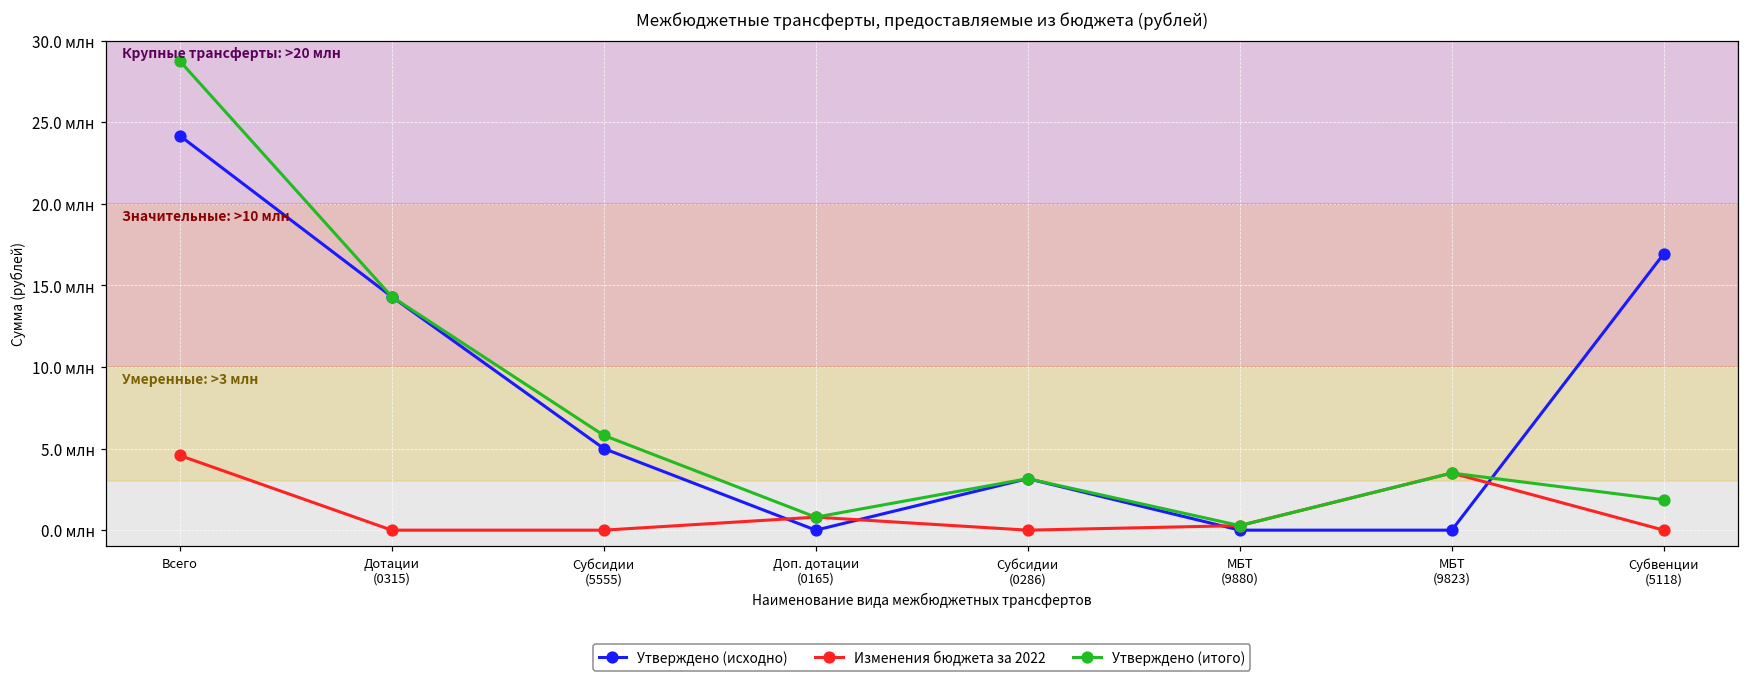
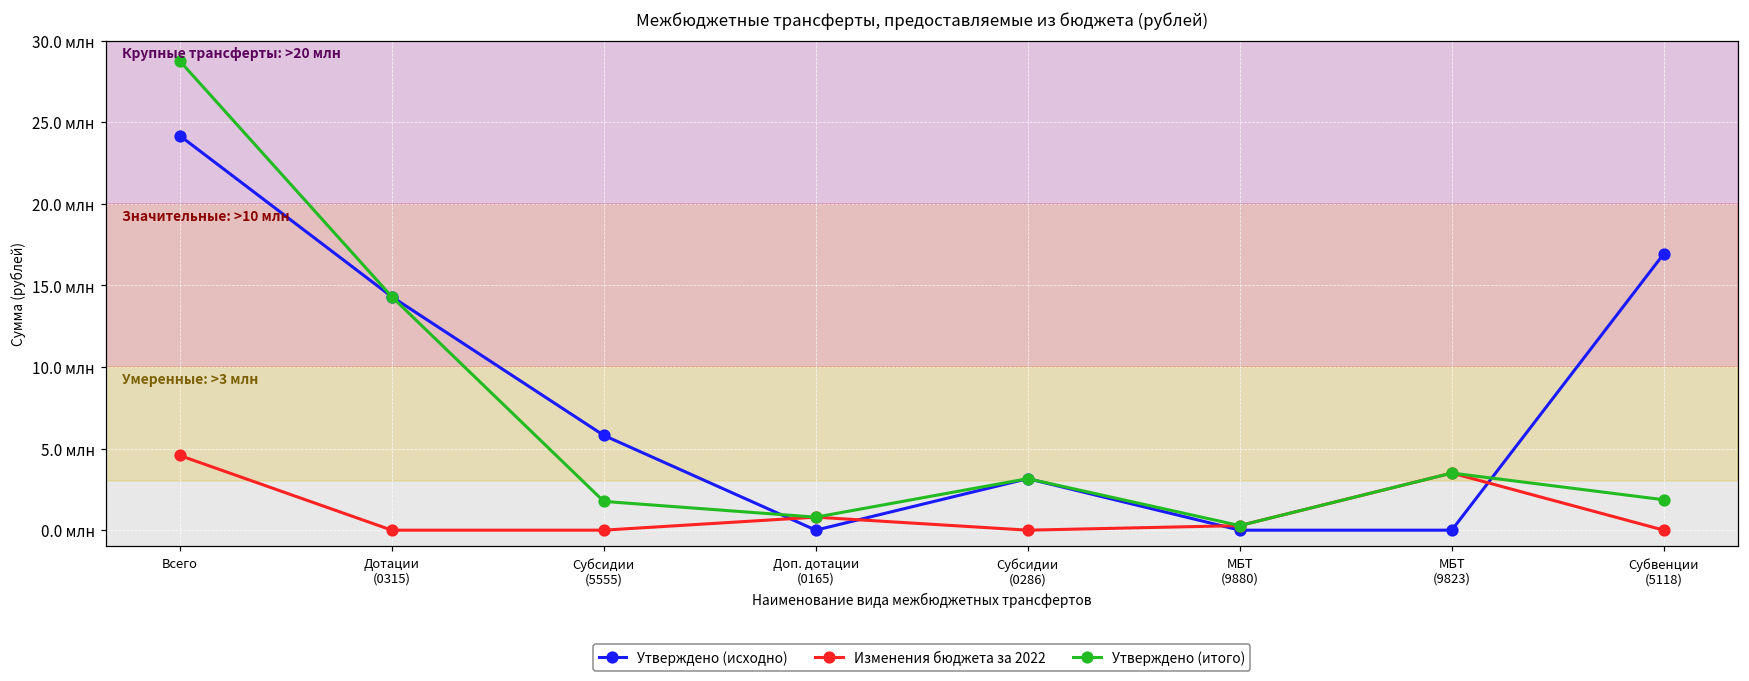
  {
    "Утверждено (исходно)": {
      "Всего": "24.2 млн",
-     "Субсидии (5555)": "5.0 млн",
+     "Субсидии (5555)": "5.8 млн",
      "Доп. дотации (0165)": "0.0 млн",
      "МБТ (9880)": "0.0 млн",
      "МБТ (9823)": "0.0 млн",
      "Субвенции (5118)": "16.9 млн"
    },
    "Изменения бюджета за 2022": {
      "Всего": "4.6 млн",
      "Дотации (0315)": "0.0 млн",
      "Субсидии (5555)": "0.0 млн",
      "Субсидии (0286)": "0.0 млн",
      "Субвенции (5118)": "0.0 млн"
    },
    "Утверждено (итого)": {
-     "Субсидии (5555)": "5.8 млн",
+     "Субсидии (5555)": "1.8 млн",
      "Субвенции (5118)": "1.9 млн"
    }
  }
